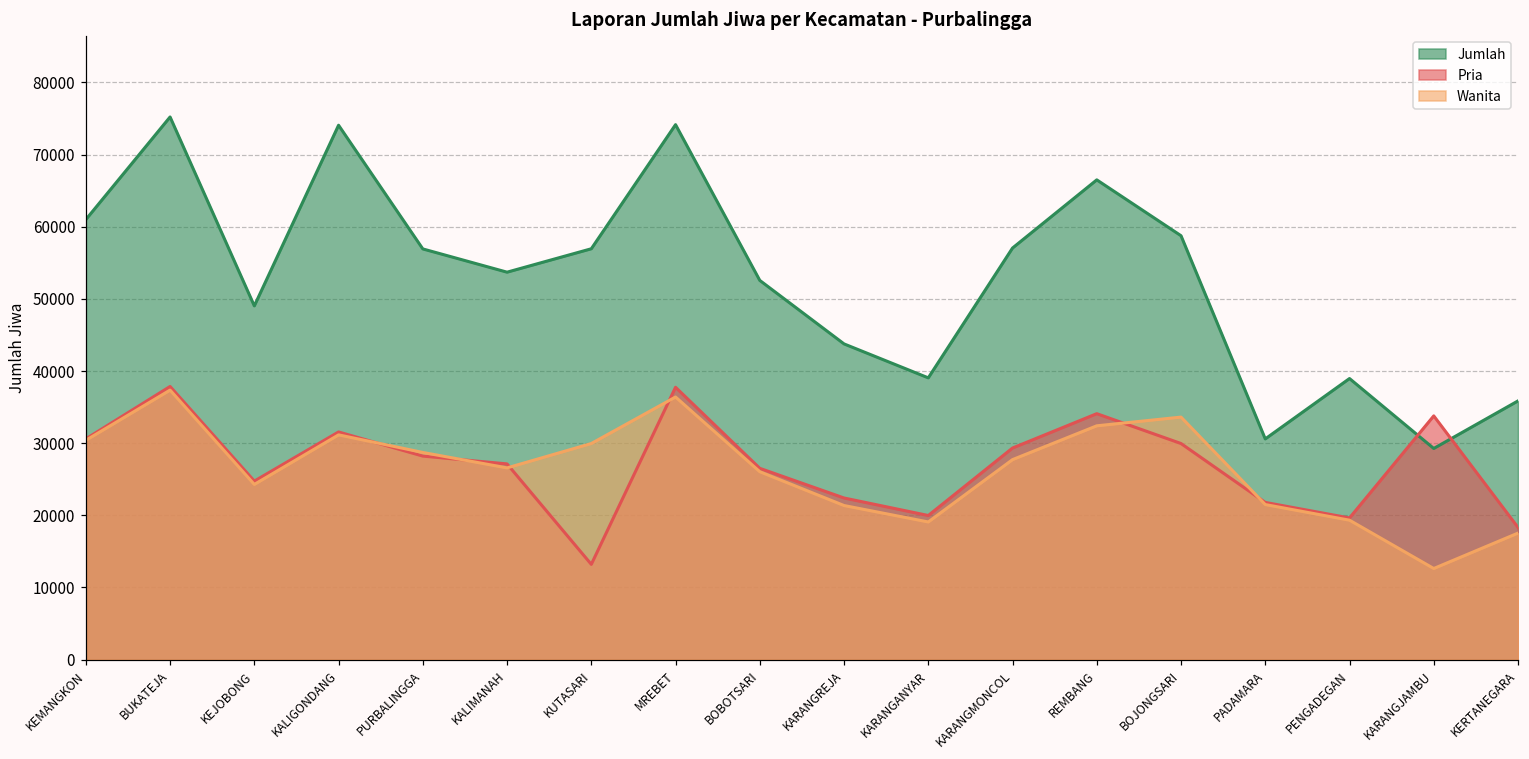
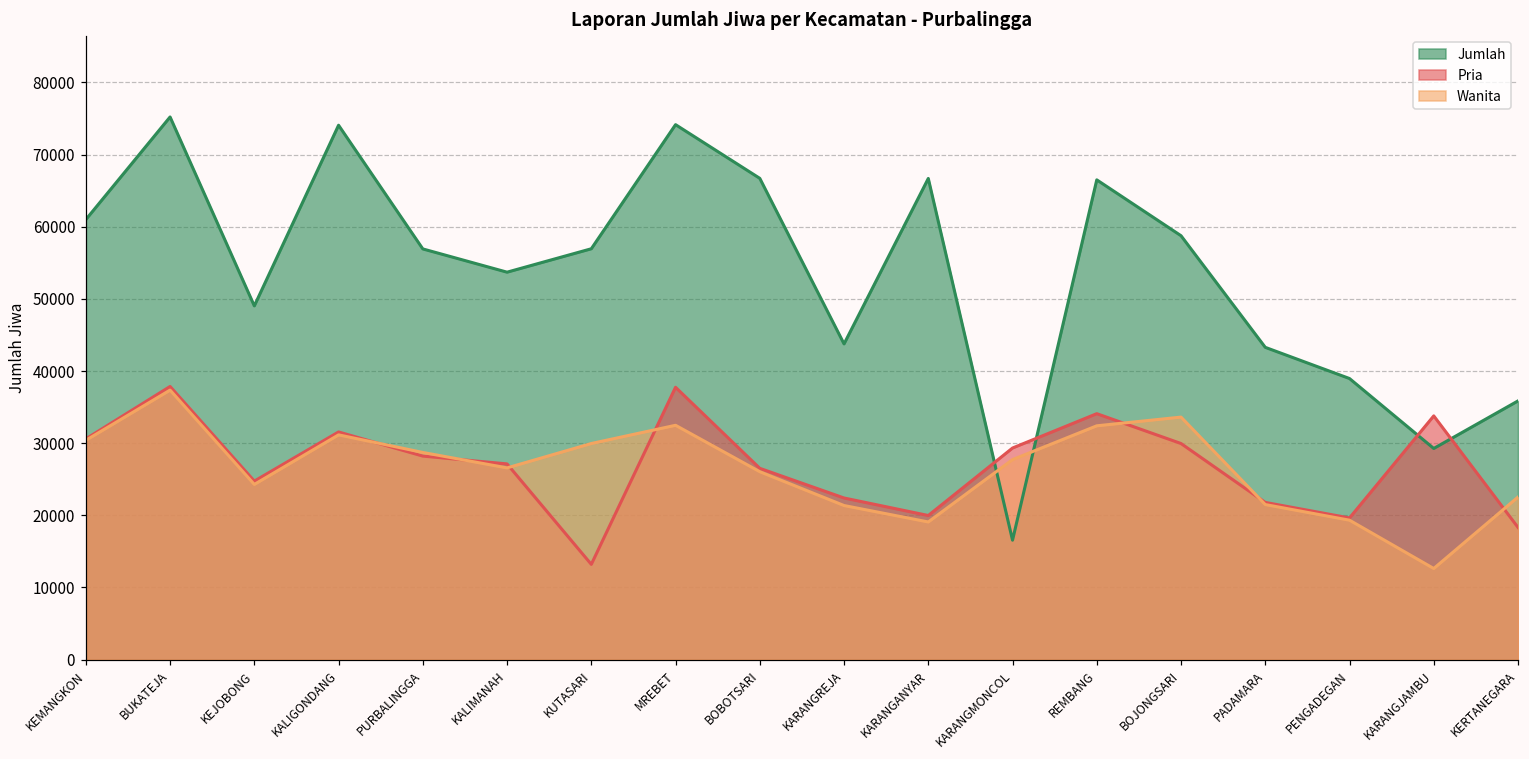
  {
    "Jumlah": {
      "KEMANGKON": 61000,
      "BUKATEJA": 75000,
      "KEJOBONG": 49000,
      "KALIGONDANG": 74000,
      "PURBALINGGA": 57000,
      "KALIMANAH": 54000,
      "KUTASARI": 57000,
      "MREBET": 74000,
-     "BOBOTSARI": 53000,
+     "BOBOTSARI": 67000,
      "KARANGREJA": 44000,
-     "KARANGANYAR": 39000,
-     "KARANGMONCOL": 57000,
+     "KARANGANYAR": 67000,
+     "KARANGMONCOL": 17000,
      "REMBANG": 66000,
      "BOJONGSARI": 59000,
-     "PADAMARA": 31000,
+     "PADAMARA": 43000,
      "PENGADEGAN": 39000,
      "KARANGJAMBU": 29000,
      "KERTANEGARA": 36000
    },
    "Pria": {
      "BUKATEJA": 38000,
      "KEJOBONG": 25000,
      "KALIGONDANG": 32000,
      "PURBALINGGA": 28000,
      "KALIMANAH": 27000,
      "KUTASARI": 13000,
      "MREBET": 38000,
      "BOBOTSARI": 27000,
      "KARANGREJA": 22000,
      "KARANGANYAR": 20000,
      "KARANGMONCOL": 29000,
      "REMBANG": 34000,
      "BOJONGSARI": 30000,
      "KARANGJAMBU": 34000,
      "KERTANEGARA": 18000
    },
    "Wanita": {
      "BUKATEJA": 37000,
      "KEJOBONG": 24000,
      "KALIGONDANG": 31000,
      "PURBALINGGA": 29000,
      "KALIMANAH": 27000,
      "KUTASARI": 30000,
-     "MREBET": 36000,
+     "MREBET": 32000,
      "BOBOTSARI": 26000,
      "KARANGREJA": 21000,
      "KARANGANYAR": 19000,
      "KARANGMONCOL": 28000,
      "REMBANG": 32000,
      "BOJONGSARI": 34000,
      "KARANGJAMBU": 13000,
-     "KERTANEGARA": 18000
+     "KERTANEGARA": 23000
    }
  }
